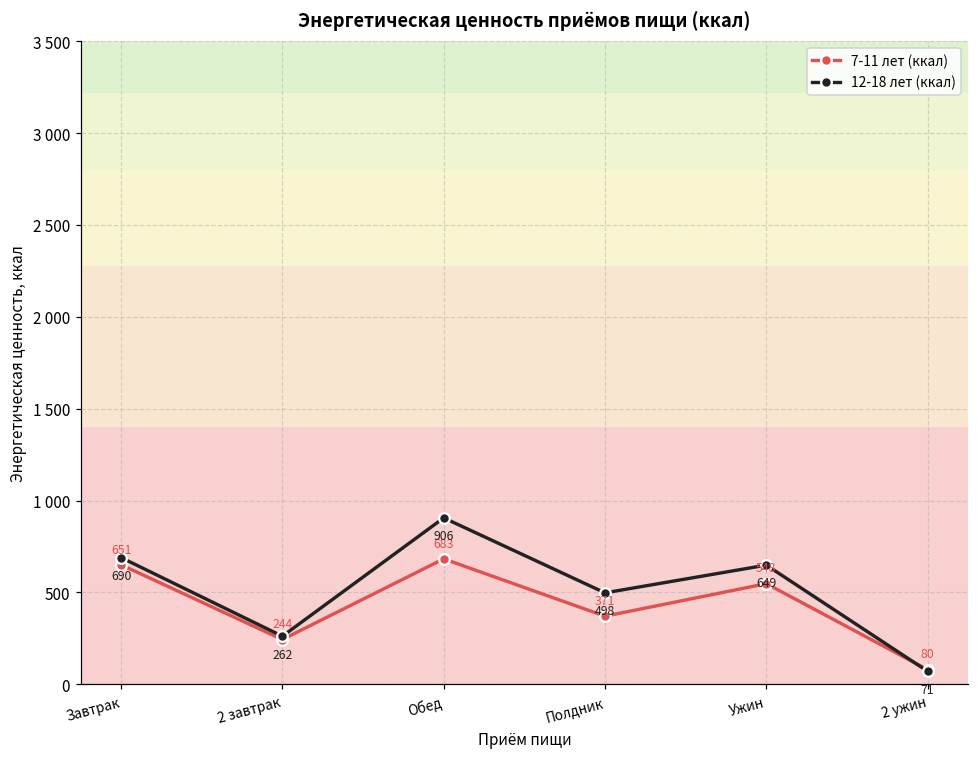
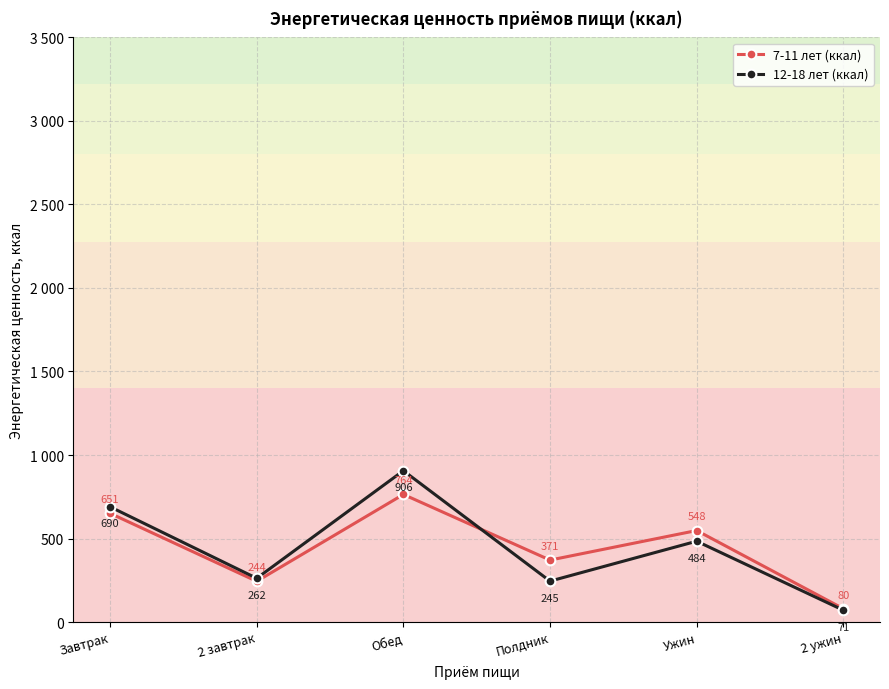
  {
    "7-11 лет (ккал)": {
      "Завтрак": 651,
      "2 завтрак": 244,
-     "Обед": 683,
+     "Обед": 764,
      "Полдник": 371,
      "Ужин": 548
    },
    "12-18 лет (ккал)": {
      "Завтрак": 690,
      "2 завтрак": 262,
-     "Полдник": 498,
-     "Ужин": 649
+     "Полдник": 245,
+     "Ужин": 484
    }
  }
